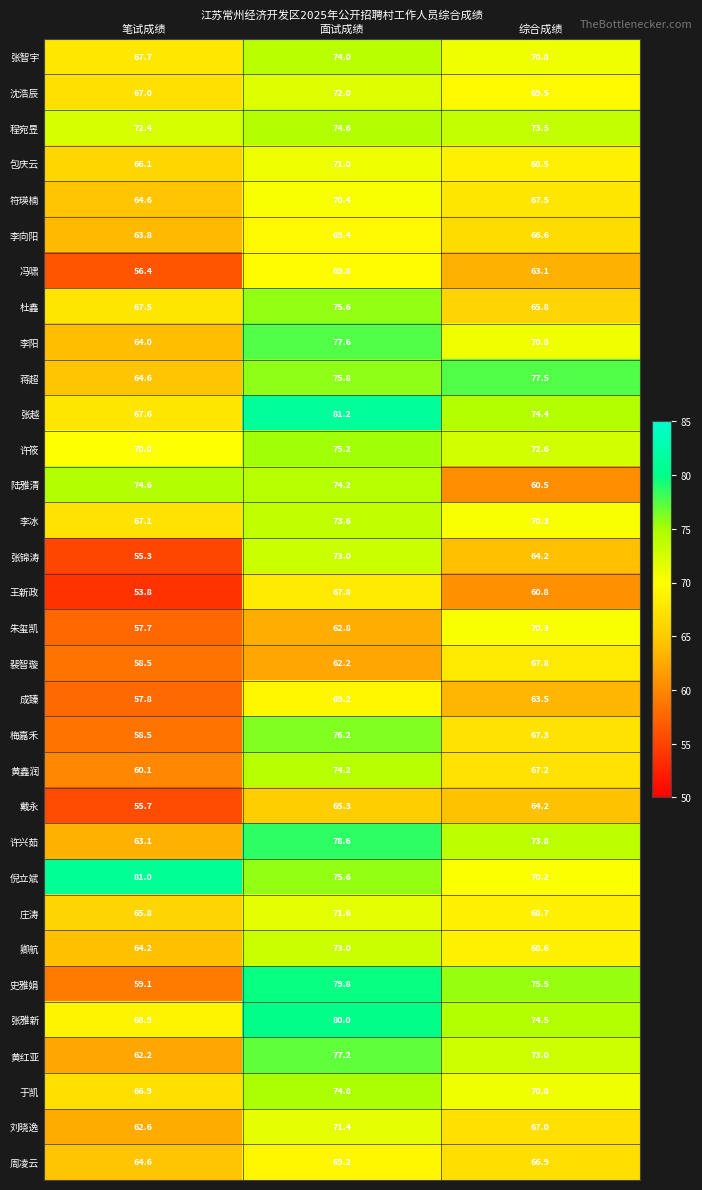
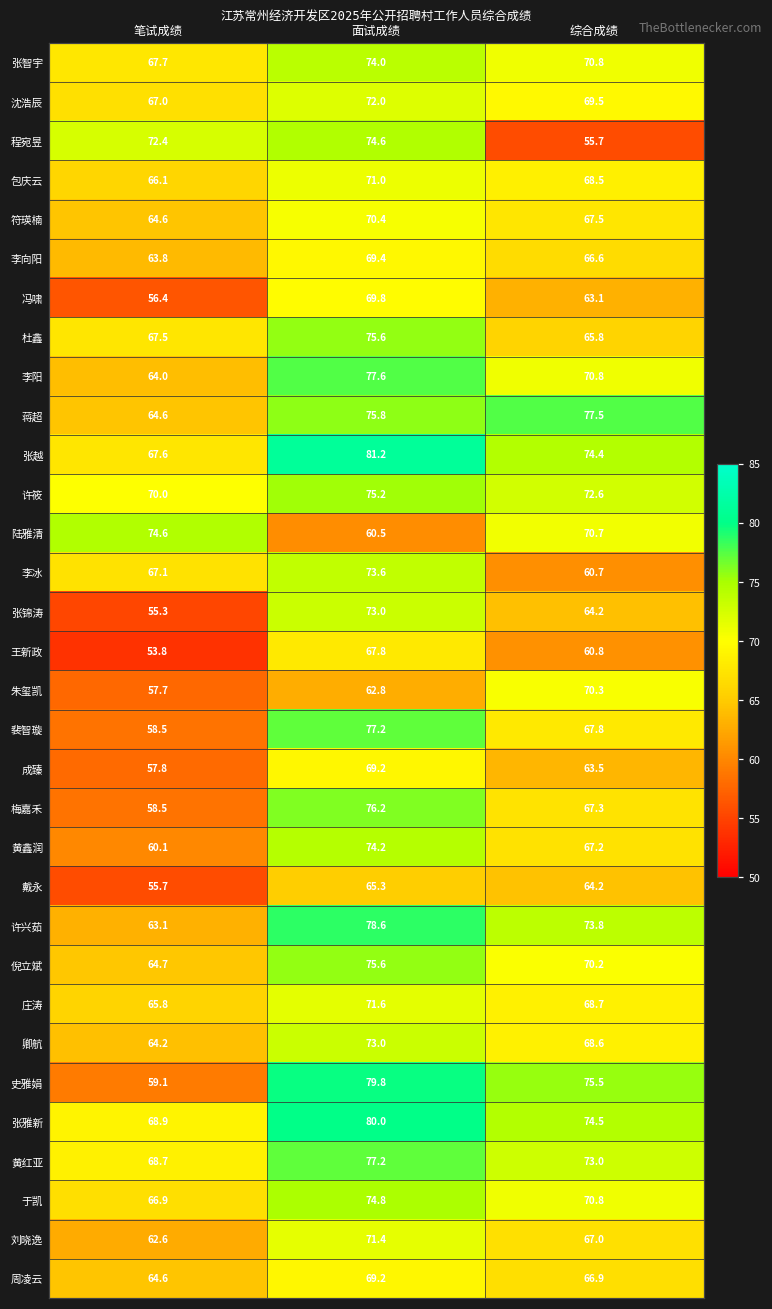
  {
    "张智宇": {
      "笔试成绩": 67.7,
      "面试成绩": 74.0,
      "综合成绩": 70.8
    },
    "沈浩辰": {
      "笔试成绩": 67.0,
      "面试成绩": 72.0,
      "综合成绩": 69.5
    },
    "程宛昱": {
      "笔试成绩": 72.4,
      "面试成绩": 74.6,
-     "综合成绩": 73.5
+     "综合成绩": 55.7
    },
    "包庆云": {
      "笔试成绩": 66.1,
      "面试成绩": 71.0,
      "综合成绩": 68.5
    },
    "符瑛楠": {
      "笔试成绩": 64.6,
      "面试成绩": 70.4,
      "综合成绩": 67.5
    },
    "李向阳": {
      "笔试成绩": 63.8,
      "面试成绩": 69.4,
      "综合成绩": 66.6
    },
    "冯啸": {
      "笔试成绩": 56.4,
      "面试成绩": 69.8,
      "综合成绩": 63.1
    },
    "杜鑫": {
      "笔试成绩": 67.5,
      "面试成绩": 75.6,
      "综合成绩": 65.8
    },
    "李阳": {
      "笔试成绩": 64.0,
      "面试成绩": 77.6,
      "综合成绩": 70.8
    },
    "蒋超": {
      "笔试成绩": 64.6,
      "面试成绩": 75.8,
      "综合成绩": 77.5
    },
    "张越": {
      "笔试成绩": 67.6,
      "面试成绩": 81.2,
      "综合成绩": 74.4
    },
    "许筱": {
      "笔试成绩": 70.0,
      "面试成绩": 75.2,
      "综合成绩": 72.6
    },
    "陆雅清": {
      "笔试成绩": 74.6,
-     "面试成绩": 74.2,
-     "综合成绩": 60.5
+     "面试成绩": 60.5,
+     "综合成绩": 70.7
    },
    "李冰": {
      "笔试成绩": 67.1,
      "面试成绩": 73.6,
-     "综合成绩": 70.3
+     "综合成绩": 60.7
    },
    "张锦涛": {
      "笔试成绩": 55.3,
      "面试成绩": 73.0,
      "综合成绩": 64.2
    },
    "王新政": {
      "笔试成绩": 53.8,
      "面试成绩": 67.8,
      "综合成绩": 60.8
    },
    "朱玺凯": {
      "笔试成绩": 57.7,
      "面试成绩": 62.8,
      "综合成绩": 70.3
    },
    "裴智璇": {
      "笔试成绩": 58.5,
-     "面试成绩": 62.2,
+     "面试成绩": 77.2,
      "综合成绩": 67.8
    },
    "成臻": {
      "笔试成绩": 57.8,
      "面试成绩": 69.2,
      "综合成绩": 63.5
    },
    "梅嘉禾": {
      "笔试成绩": 58.5,
      "面试成绩": 76.2,
      "综合成绩": 67.3
    },
    "黄鑫润": {
      "笔试成绩": 60.1,
      "面试成绩": 74.2,
      "综合成绩": 67.2
    },
    "戴永": {
      "笔试成绩": 55.7,
      "面试成绩": 65.3,
      "综合成绩": 64.2
    },
    "许兴茹": {
      "笔试成绩": 63.1,
      "面试成绩": 78.6,
      "综合成绩": 73.8
    },
    "倪立斌": {
-     "笔试成绩": 81.0,
+     "笔试成绩": 64.7,
      "面试成绩": 75.6,
      "综合成绩": 70.2
    },
    "庄涛": {
      "笔试成绩": 65.8,
      "面试成绩": 71.6,
      "综合成绩": 68.7
    },
    "卿航": {
      "笔试成绩": 64.2,
      "面试成绩": 73.0,
      "综合成绩": 68.6
    },
    "史雅娟": {
      "笔试成绩": 59.1,
      "面试成绩": 79.8,
      "综合成绩": 75.5
    },
    "张雅新": {
      "笔试成绩": 68.9,
      "面试成绩": 80.0,
      "综合成绩": 74.5
    },
    "黄红亚": {
-     "笔试成绩": 62.2,
+     "笔试成绩": 68.7,
      "面试成绩": 77.2,
      "综合成绩": 73.0
    },
    "于凯": {
      "笔试成绩": 66.9,
      "面试成绩": 74.8,
      "综合成绩": 70.8
    },
    "刘晓逸": {
      "笔试成绩": 62.6,
      "面试成绩": 71.4,
      "综合成绩": 67.0
    },
    "周凌云": {
      "笔试成绩": 64.6,
      "面试成绩": 69.2,
      "综合成绩": 66.9
    }
  }
